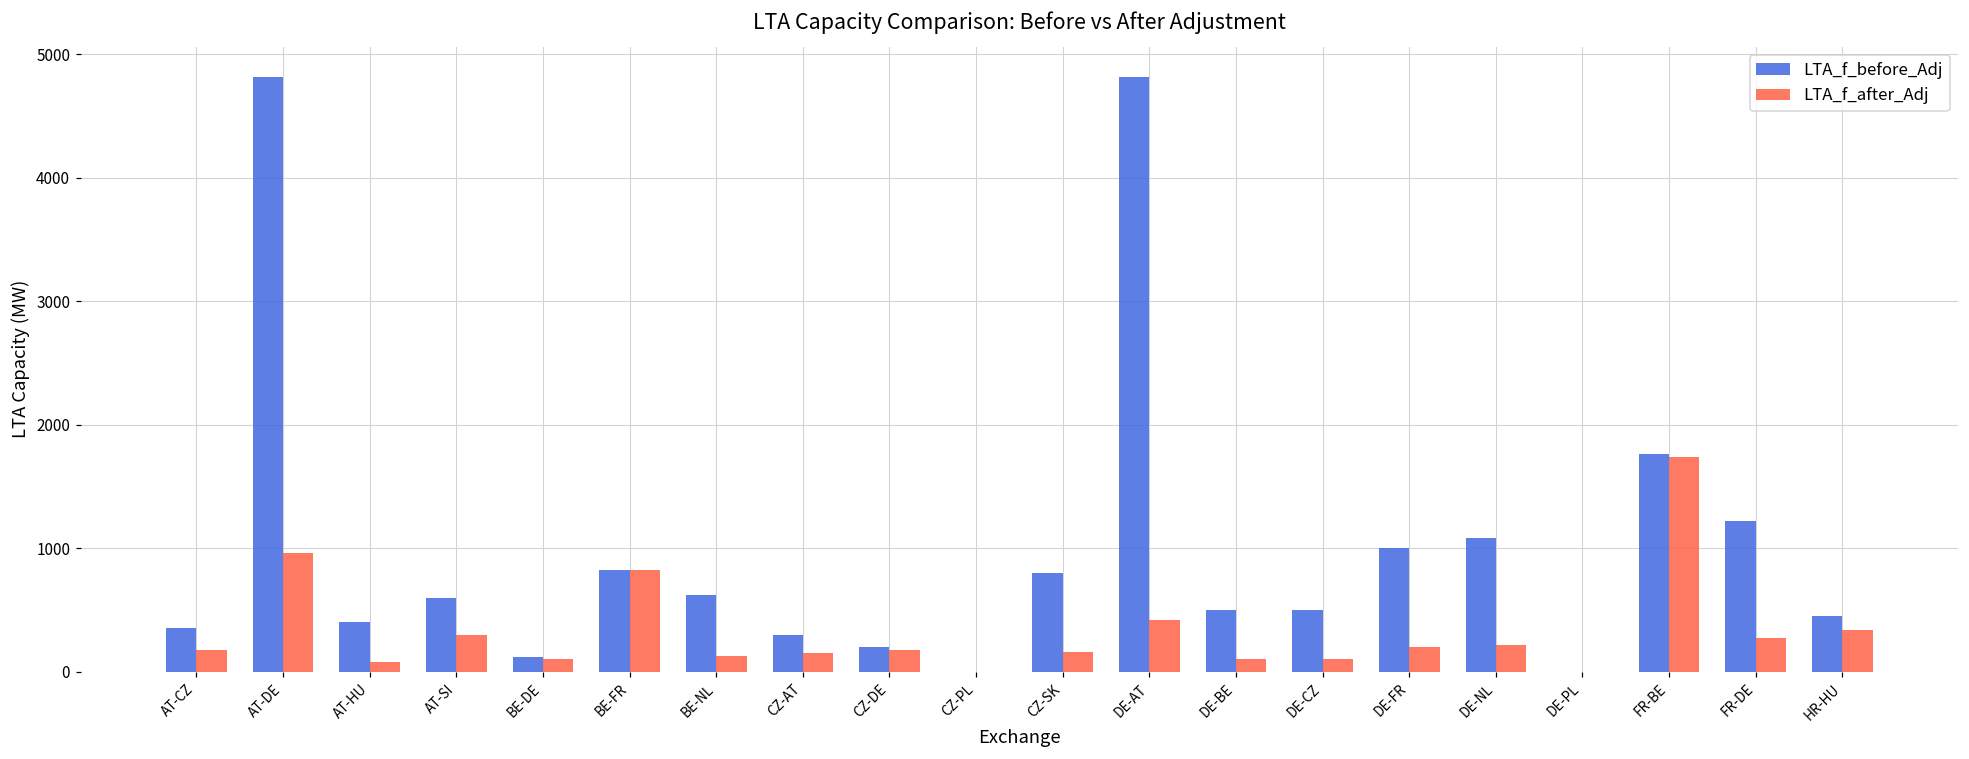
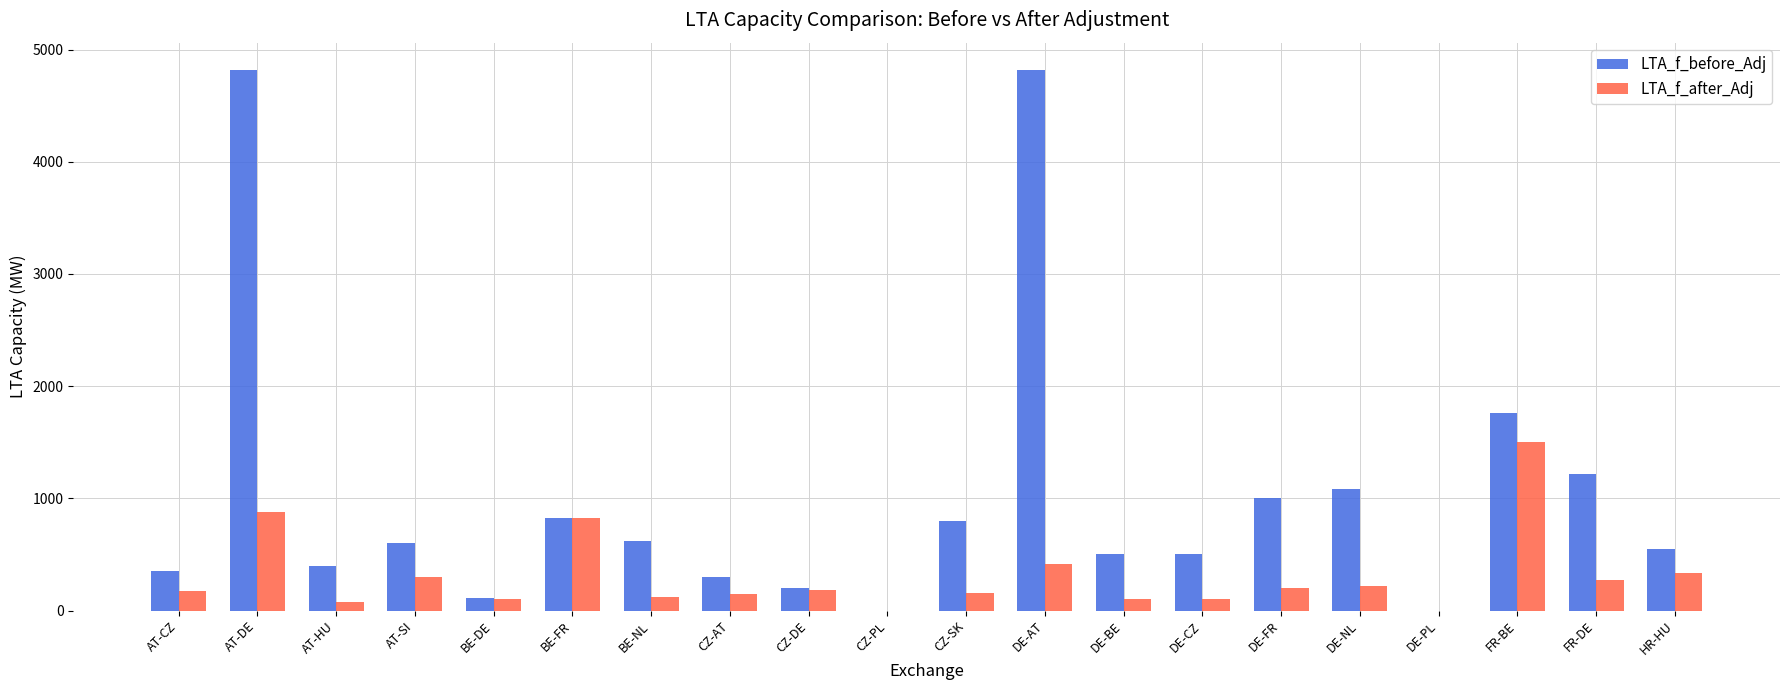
  {
    "LTA_f_before_Adj": {
      "AT-CZ": 350,
      "AT-DE": 4820,
      "AT-HU": 400,
      "AT-SI": 600,
      "BE-DE": 110,
      "BE-FR": 830,
      "BE-NL": 620,
      "CZ-AT": 300,
      "CZ-DE": 200,
      "CZ-PL": 0,
      "CZ-SK": 800,
      "DE-AT": 4820,
      "DE-BE": 500,
      "DE-CZ": 500,
      "DE-FR": 1000,
      "DE-NL": 1080,
      "DE-PL": 0,
      "FR-BE": 1760,
      "FR-DE": 1220,
-     "HR-HU": 450
+     "HR-HU": 550
    },
    "LTA_f_after_Adj": {
      "AT-CZ": 180,
-     "AT-DE": 960,
+     "AT-DE": 880,
      "AT-HU": 80,
      "AT-SI": 300,
      "BE-DE": 100,
      "BE-FR": 830,
      "BE-NL": 120,
      "CZ-AT": 150,
      "CZ-DE": 180,
      "CZ-SK": 160,
      "DE-AT": 420,
      "DE-BE": 100,
      "DE-CZ": 100,
      "DE-FR": 200,
      "DE-NL": 220,
-     "FR-BE": 1740,
+     "FR-BE": 1500,
      "FR-DE": 270,
      "HR-HU": 340
    }
  }
